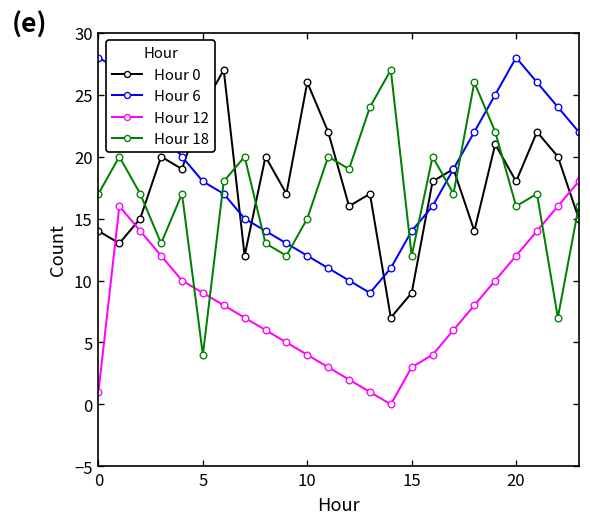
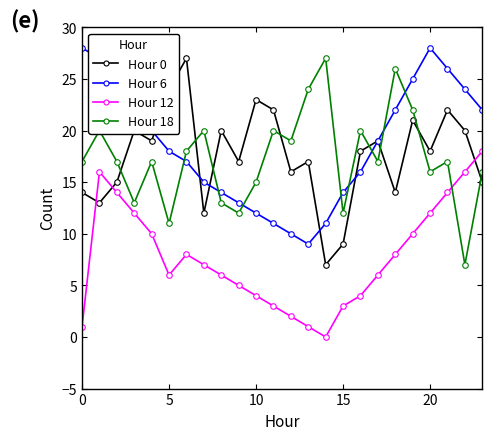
  {
    "Hour 0": {
      "0": 14,
-     "10": 26,
+     "10": 23,
      "15": 9,
      "20": 18
    },
    "Hour 6": {
      "0": 28,
      "5": 18,
      "10": 12,
      "15": 14,
      "20": 28
    },
    "Hour 12": {
      "0": 1,
-     "5": 9,
+     "5": 6,
      "10": 4,
      "15": 3,
      "20": 12
    },
    "Hour 18": {
      "0": 17,
-     "5": 4,
+     "5": 11,
      "10": 15,
      "15": 12,
      "20": 16
    }
  }
